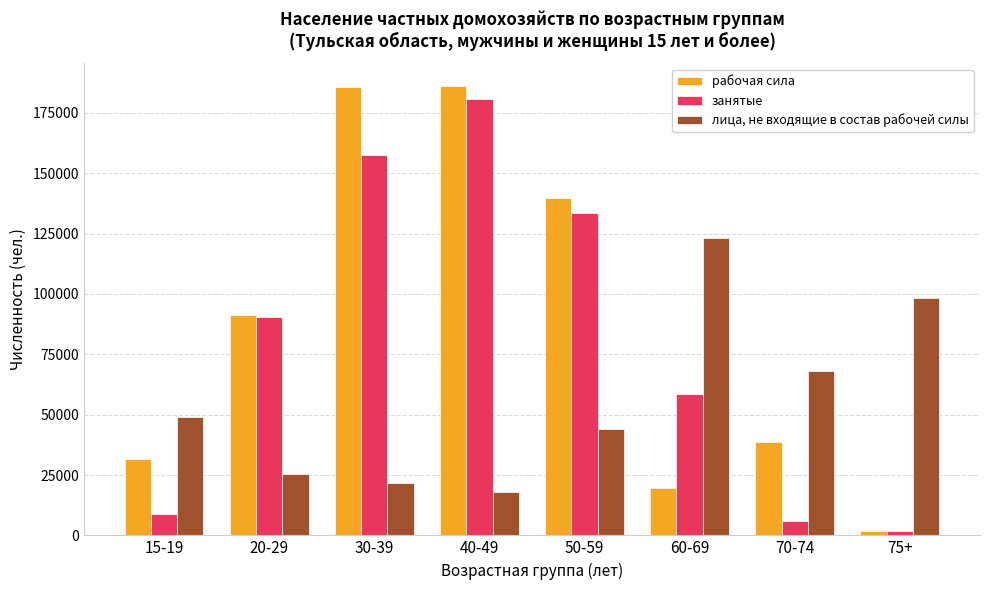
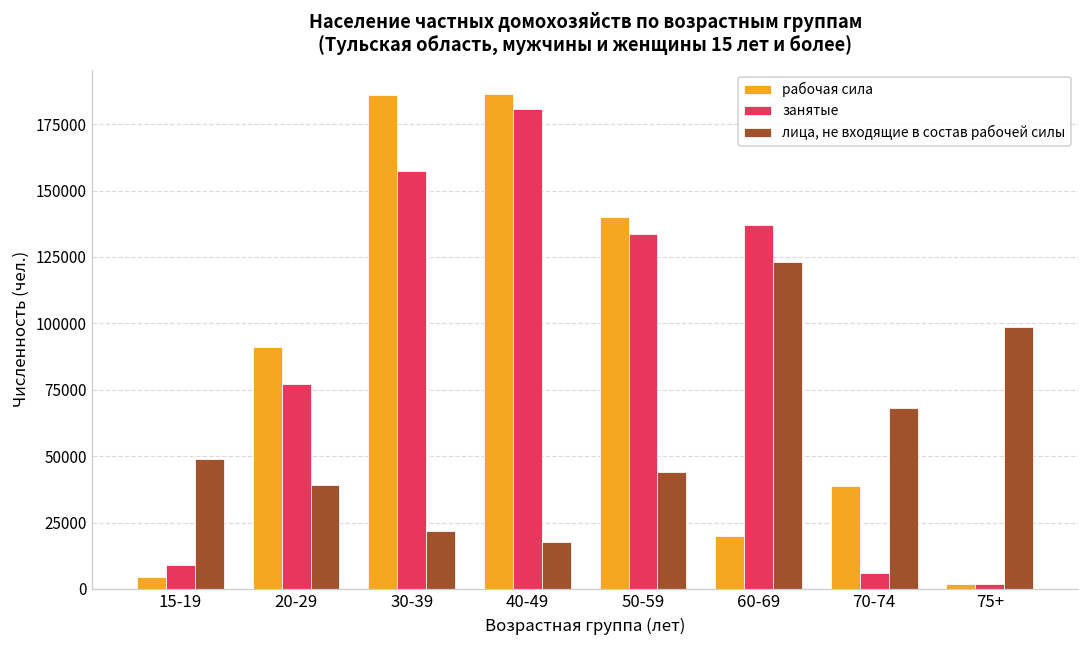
  {
    "рабочая сила": {
-     "15-19": 32000,
+     "15-19": 5000,
      "20-29": 91000,
      "30-39": 186000,
      "40-49": 186000,
      "50-59": 140000,
      "60-69": 20000,
      "70-74": 39000,
      "75+": 2000
    },
    "занятые": {
      "15-19": 9000,
-     "20-29": 90000,
+     "20-29": 77000,
      "30-39": 157000,
      "40-49": 181000,
      "50-59": 134000,
-     "60-69": 58000,
+     "60-69": 137000,
      "70-74": 6000,
      "75+": 2000
    },
    "лица, не входящие в состав рабочей силы": {
      "15-19": 49000,
-     "20-29": 26000,
+     "20-29": 39000,
      "30-39": 22000,
      "40-49": 18000,
      "50-59": 44000,
      "60-69": 123000,
      "70-74": 68000,
      "75+": 98000
    }
  }
